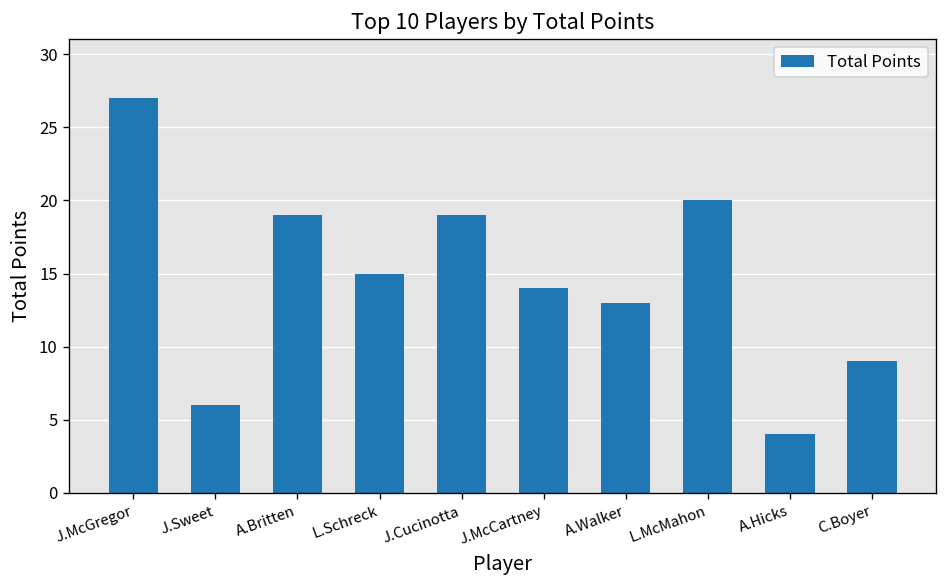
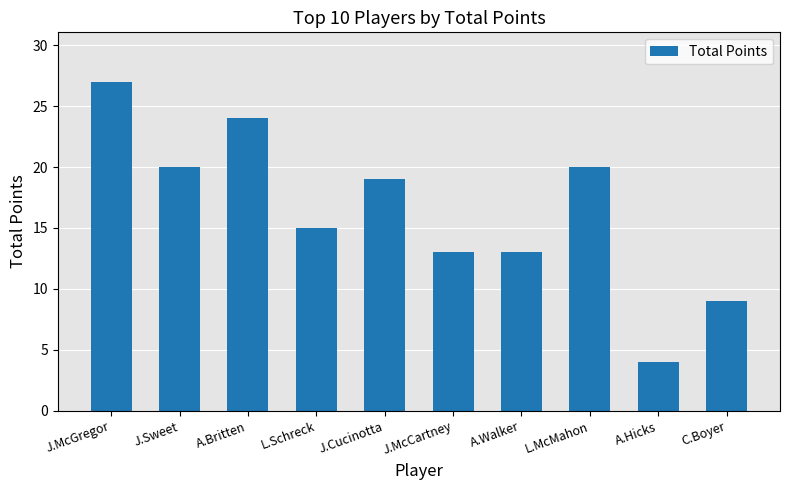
  {
    "J.McGregor": 27,
-   "J.Sweet": 6,
-   "A.Britten": 19,
+   "J.Sweet": 20,
+   "A.Britten": 24,
    "L.Schreck": 15,
    "J.Cucinotta": 19,
-   "J.McCartney": 14,
+   "J.McCartney": 13,
    "A.Walker": 13,
    "L.McMahon": 20,
    "A.Hicks": 4,
    "C.Boyer": 9
  }
